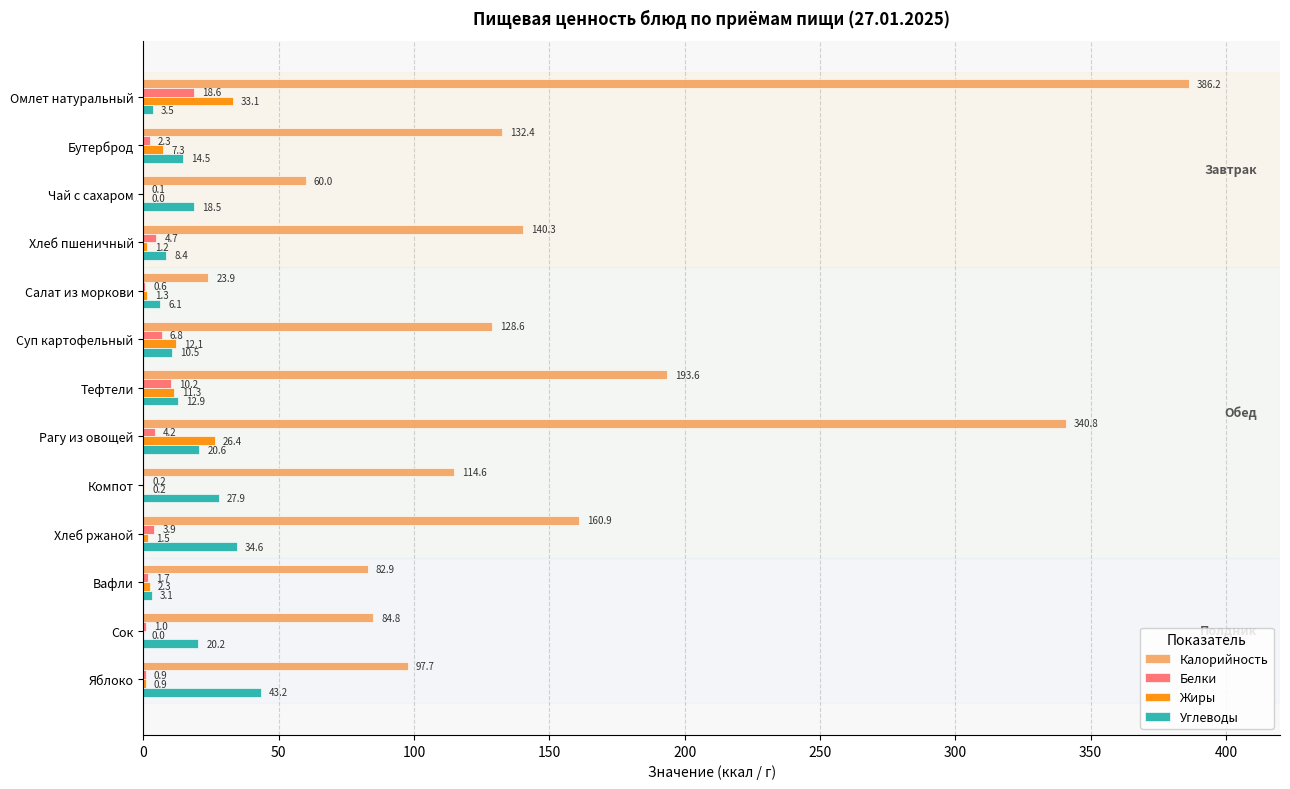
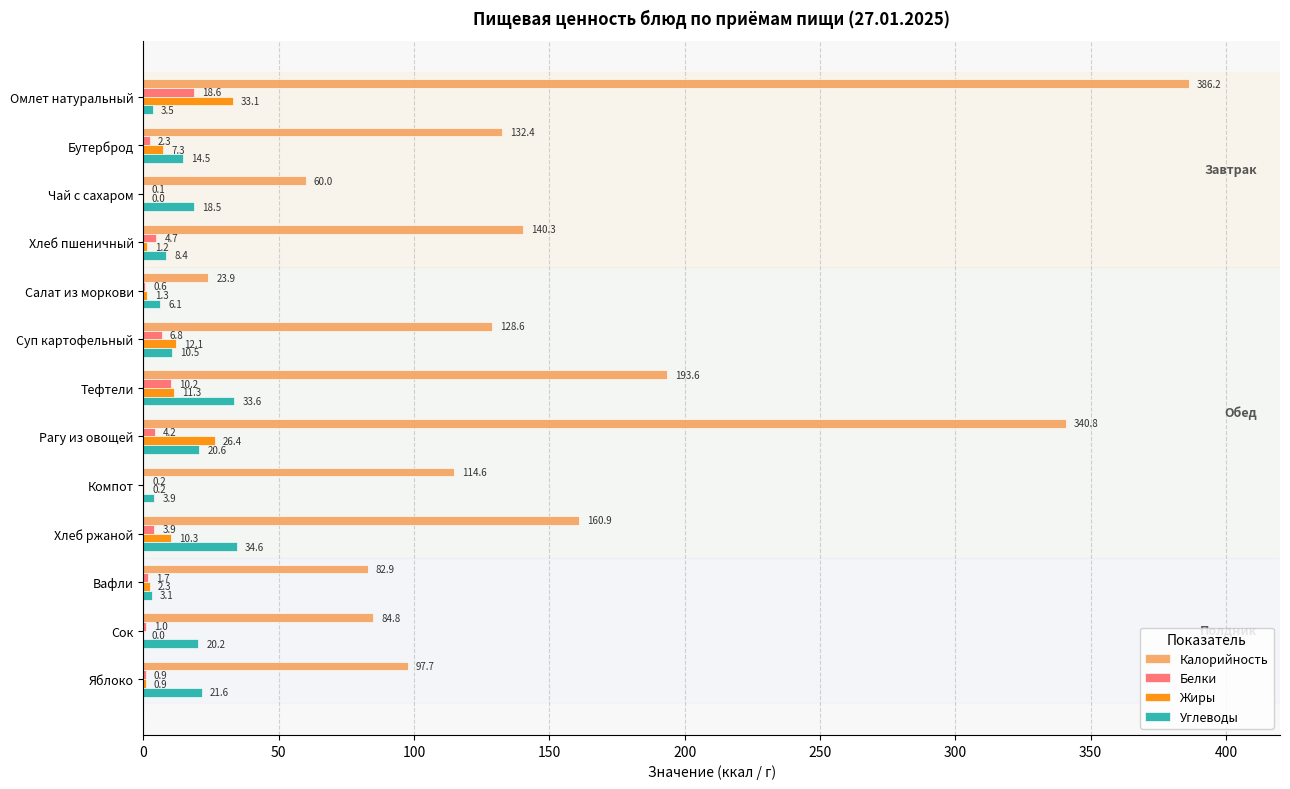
  {
    "Жиры": {
      "Омлет натуральный": 33.1,
      "Бутерброд": 7.3,
      "Чай с сахаром": 0.0,
      "Хлеб пшеничный": 1.2,
      "Салат из моркови": 1.3,
      "Суп картофельный": 12.1,
      "Тефтели": 11.3,
      "Рагу из овощей": 26.4,
      "Компот": 0.2,
-     "Хлеб ржаной": 1.5,
+     "Хлеб ржаной": 10.3,
      "Вафли": 2.3,
      "Сок": 0.0,
      "Яблоко": 0.9
    },
    "Углеводы": {
      "Омлет натуральный": 3.5,
      "Бутерброд": 14.5,
      "Чай с сахаром": 18.5,
      "Хлеб пшеничный": 8.4,
      "Салат из моркови": 6.1,
      "Суп картофельный": 10.5,
-     "Тефтели": 12.9,
+     "Тефтели": 33.6,
      "Рагу из овощей": 20.6,
-     "Компот": 27.9,
+     "Компот": 3.9,
      "Хлеб ржаной": 34.6,
      "Вафли": 3.1,
      "Сок": 20.2,
-     "Яблоко": 43.2
+     "Яблоко": 21.6
    }
  }
